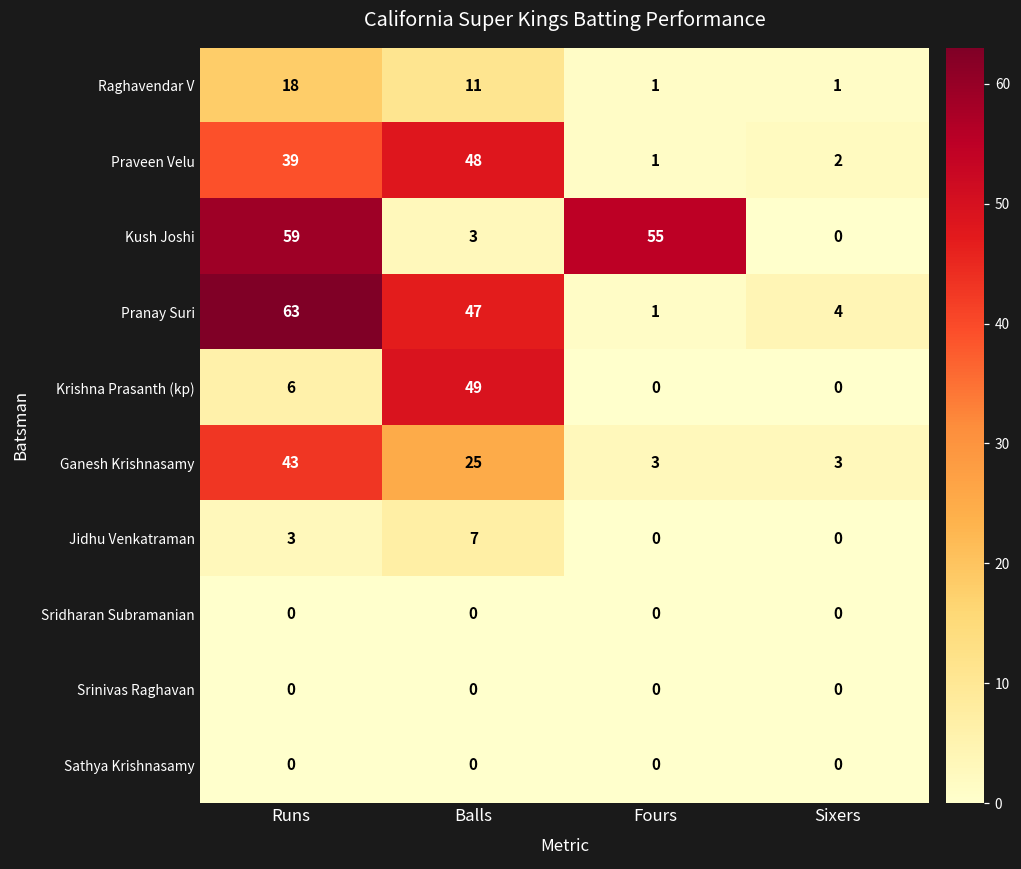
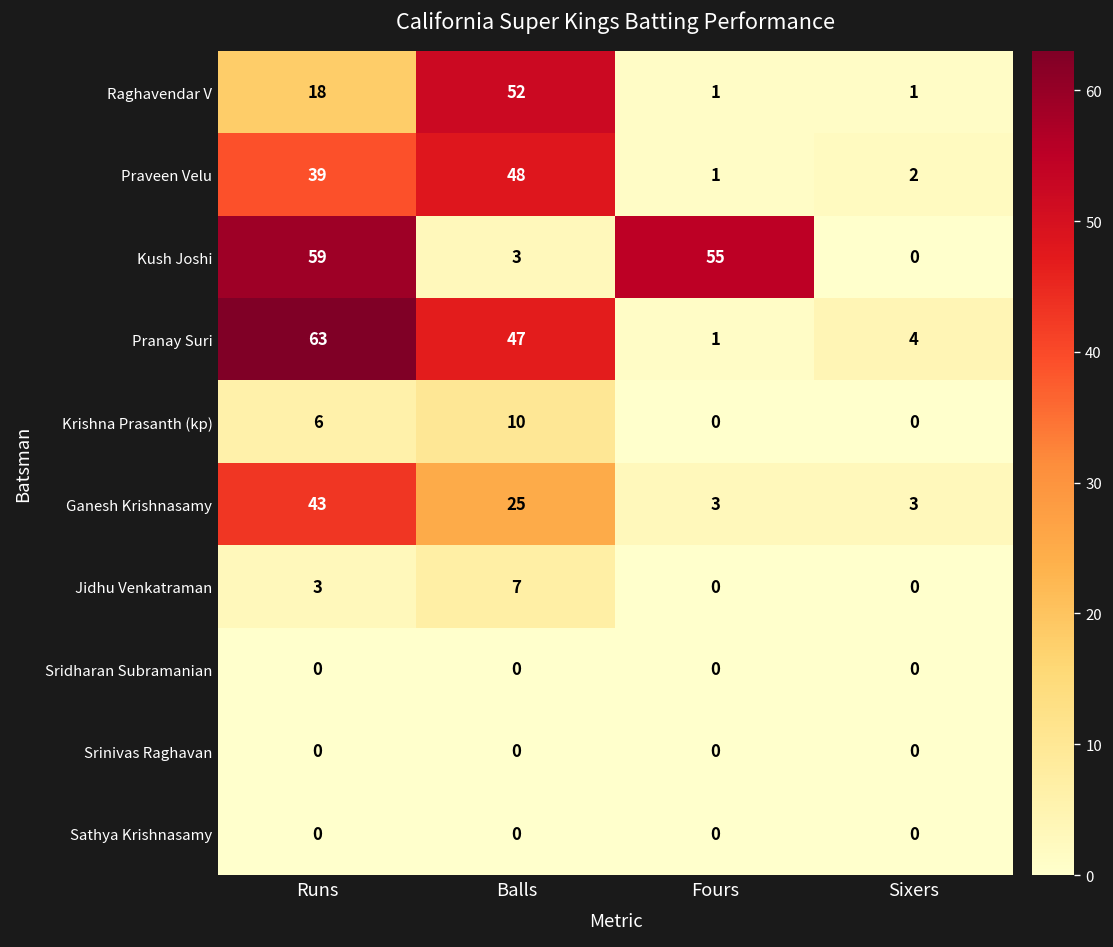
  {
    "Raghavendar V": {
      "Runs": 18,
-     "Balls": 11,
+     "Balls": 52,
      "Fours": 1,
      "Sixers": 1
    },
    "Praveen Velu": {
      "Runs": 39,
      "Balls": 48,
      "Fours": 1,
      "Sixers": 2
    },
    "Kush Joshi": {
      "Runs": 59,
      "Balls": 3,
      "Fours": 55,
      "Sixers": 0
    },
    "Pranay Suri": {
      "Runs": 63,
      "Balls": 47,
      "Fours": 1,
      "Sixers": 4
    },
    "Krishna Prasanth (kp)": {
      "Runs": 6,
-     "Balls": 49,
+     "Balls": 10,
      "Fours": 0,
      "Sixers": 0
    },
    "Ganesh Krishnasamy": {
      "Runs": 43,
      "Balls": 25,
      "Fours": 3,
      "Sixers": 3
    },
    "Jidhu Venkatraman": {
      "Runs": 3,
      "Balls": 7,
      "Fours": 0,
      "Sixers": 0
    },
    "Sridharan Subramanian": {
      "Runs": 0,
      "Balls": 0,
      "Fours": 0,
      "Sixers": 0
    },
    "Srinivas Raghavan": {
      "Runs": 0,
      "Balls": 0,
      "Fours": 0,
      "Sixers": 0
    },
    "Sathya Krishnasamy": {
      "Runs": 0,
      "Balls": 0,
      "Fours": 0,
      "Sixers": 0
    }
  }
